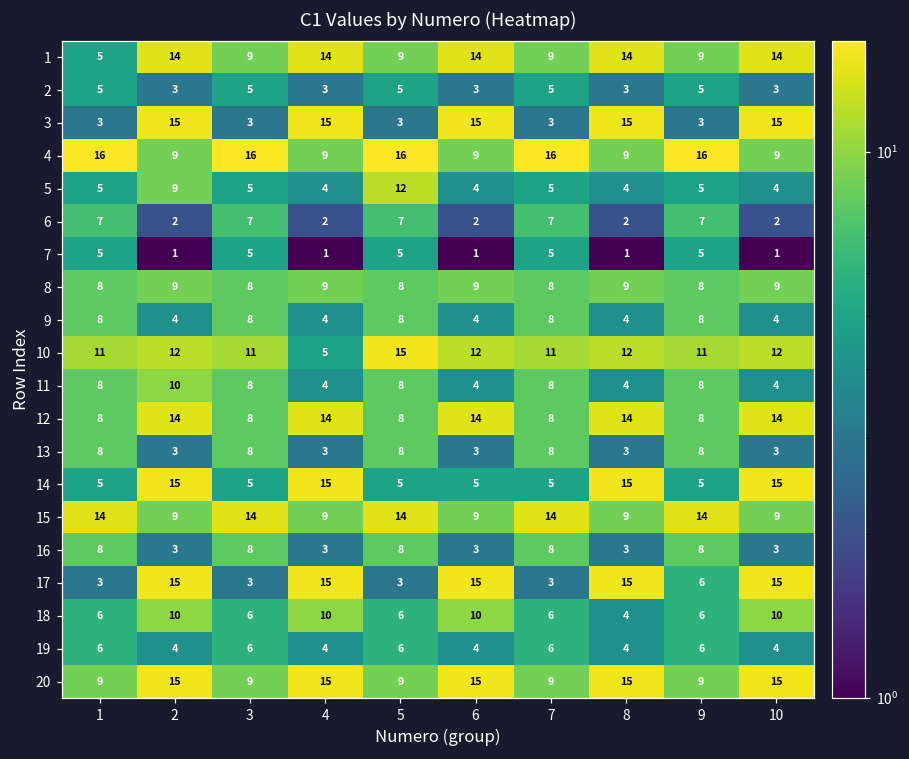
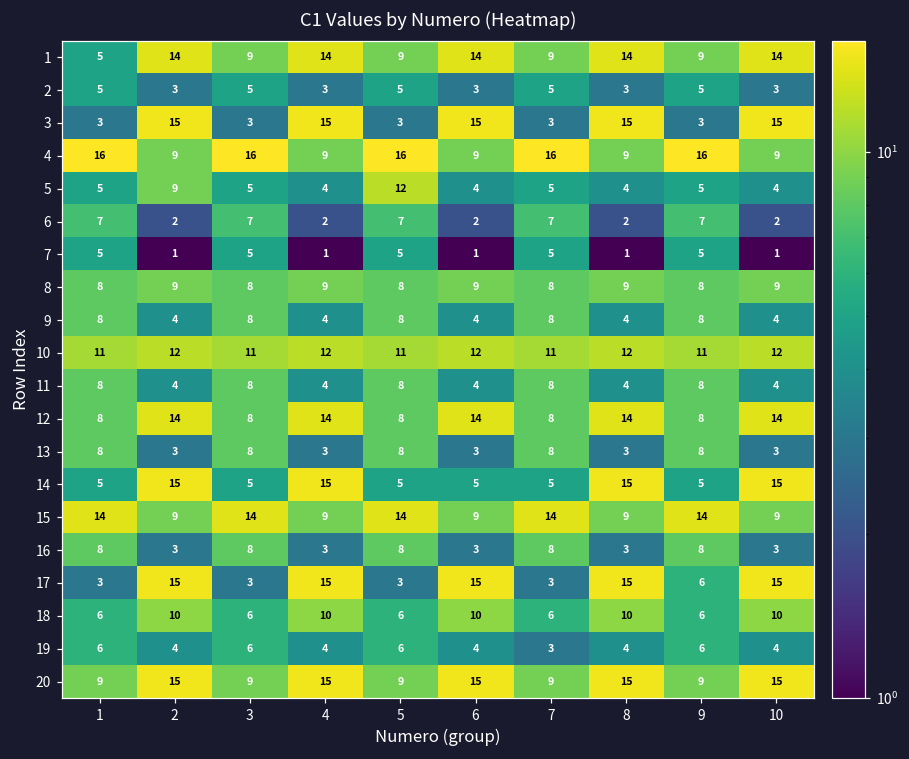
  {
    "1": {
      "1": 5,
      "2": 14,
      "3": 9,
      "4": 14,
      "5": 9,
      "6": 14,
      "7": 9,
      "8": 14,
      "9": 9,
      "10": 14
    },
    "2": {
      "1": 5,
      "2": 3,
      "3": 5,
      "4": 3,
      "5": 5,
      "6": 3,
      "7": 5,
      "8": 3,
      "9": 5,
      "10": 3
    },
    "3": {
      "1": 3,
      "2": 15,
      "3": 3,
      "4": 15,
      "5": 3,
      "6": 15,
      "7": 3,
      "8": 15,
      "9": 3,
      "10": 15
    },
    "4": {
      "1": 16,
      "2": 9,
      "3": 16,
      "4": 9,
      "5": 16,
      "6": 9,
      "7": 16,
      "8": 9,
      "9": 16,
      "10": 9
    },
    "5": {
      "1": 5,
      "2": 9,
      "3": 5,
      "4": 4,
      "5": 12,
      "6": 4,
      "7": 5,
      "8": 4,
      "9": 5,
      "10": 4
    },
    "6": {
      "1": 7,
      "2": 2,
      "3": 7,
      "4": 2,
      "5": 7,
      "6": 2,
      "7": 7,
      "8": 2,
      "9": 7,
      "10": 2
    },
    "7": {
      "1": 5,
      "2": 1,
      "3": 5,
      "4": 1,
      "5": 5,
      "6": 1,
      "7": 5,
      "8": 1,
      "9": 5,
      "10": 1
    },
    "8": {
      "1": 8,
      "2": 9,
      "3": 8,
      "4": 9,
      "5": 8,
      "6": 9,
      "7": 8,
      "8": 9,
      "9": 8,
      "10": 9
    },
    "9": {
      "1": 8,
      "2": 4,
      "3": 8,
      "4": 4,
      "5": 8,
      "6": 4,
      "7": 8,
      "8": 4,
      "9": 8,
      "10": 4
    },
    "10": {
      "1": 11,
      "2": 12,
      "3": 11,
-     "4": 5,
-     "5": 15,
+     "4": 12,
+     "5": 11,
      "6": 12,
      "7": 11,
      "8": 12,
      "9": 11,
      "10": 12
    },
    "11": {
      "1": 8,
-     "2": 10,
+     "2": 4,
      "3": 8,
      "4": 4,
      "5": 8,
      "6": 4,
      "7": 8,
      "8": 4,
      "9": 8,
      "10": 4
    },
    "12": {
      "1": 8,
      "2": 14,
      "3": 8,
      "4": 14,
      "5": 8,
      "6": 14,
      "7": 8,
      "8": 14,
      "9": 8,
      "10": 14
    },
    "13": {
      "1": 8,
      "2": 3,
      "3": 8,
      "4": 3,
      "5": 8,
      "6": 3,
      "7": 8,
      "8": 3,
      "9": 8,
      "10": 3
    },
    "14": {
      "1": 5,
      "2": 15,
      "3": 5,
      "4": 15,
      "5": 5,
      "6": 5,
      "7": 5,
      "8": 15,
      "9": 5,
      "10": 15
    },
    "15": {
      "1": 14,
      "2": 9,
      "3": 14,
      "4": 9,
      "5": 14,
      "6": 9,
      "7": 14,
      "8": 9,
      "9": 14,
      "10": 9
    },
    "16": {
      "1": 8,
      "2": 3,
      "3": 8,
      "4": 3,
      "5": 8,
      "6": 3,
      "7": 8,
      "8": 3,
      "9": 8,
      "10": 3
    },
    "17": {
      "1": 3,
      "2": 15,
      "3": 3,
      "4": 15,
      "5": 3,
      "6": 15,
      "7": 3,
      "8": 15,
      "9": 6,
      "10": 15
    },
    "18": {
      "1": 6,
      "2": 10,
      "3": 6,
      "4": 10,
      "5": 6,
      "6": 10,
      "7": 6,
-     "8": 4,
+     "8": 10,
      "9": 6,
      "10": 10
    },
    "19": {
      "1": 6,
      "2": 4,
      "3": 6,
      "4": 4,
      "5": 6,
      "6": 4,
-     "7": 6,
+     "7": 3,
      "8": 4,
      "9": 6,
      "10": 4
    },
    "20": {
      "1": 9,
      "2": 15,
      "3": 9,
      "4": 15,
      "5": 9,
      "6": 15,
      "7": 9,
      "8": 15,
      "9": 9,
      "10": 15
    }
  }
